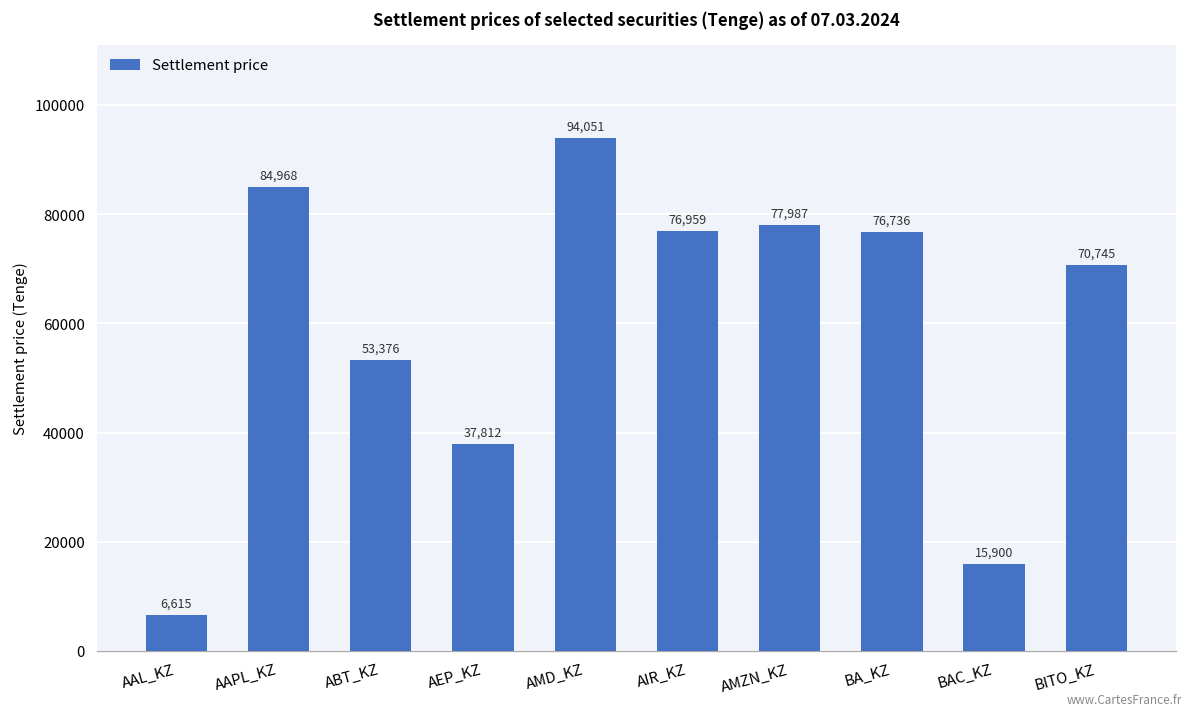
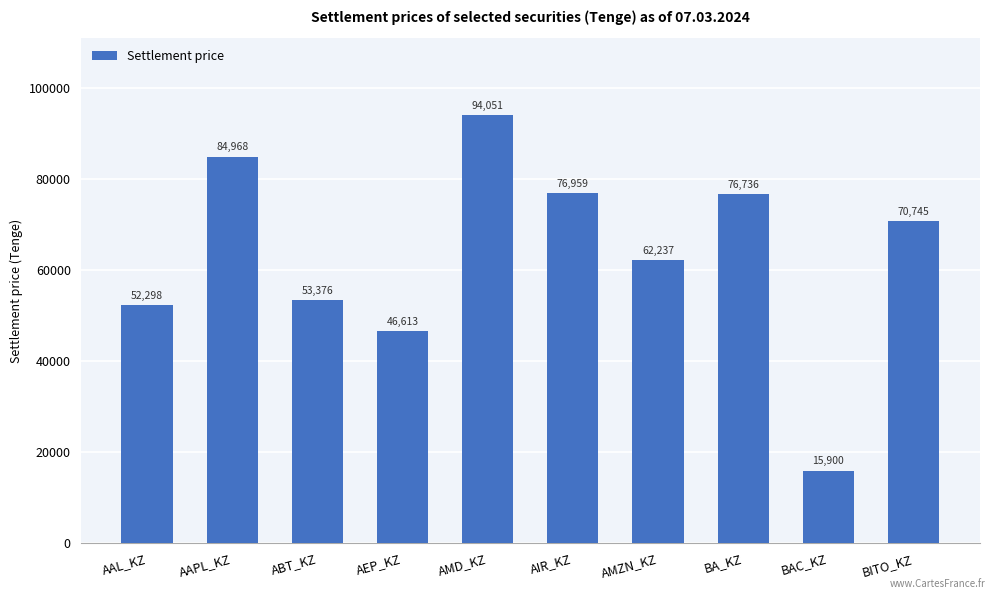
  {
-   "AAL_KZ": "6,615",
+   "AAL_KZ": "52,298",
    "AAPL_KZ": "84,968",
    "ABT_KZ": "53,376",
-   "AEP_KZ": "37,812",
+   "AEP_KZ": "46,613",
    "AMD_KZ": "94,051",
    "AIR_KZ": "76,959",
-   "AMZN_KZ": "77,987",
+   "AMZN_KZ": "62,237",
    "BA_KZ": "76,736",
    "BAC_KZ": "15,900",
    "BITO_KZ": "70,745"
  }
